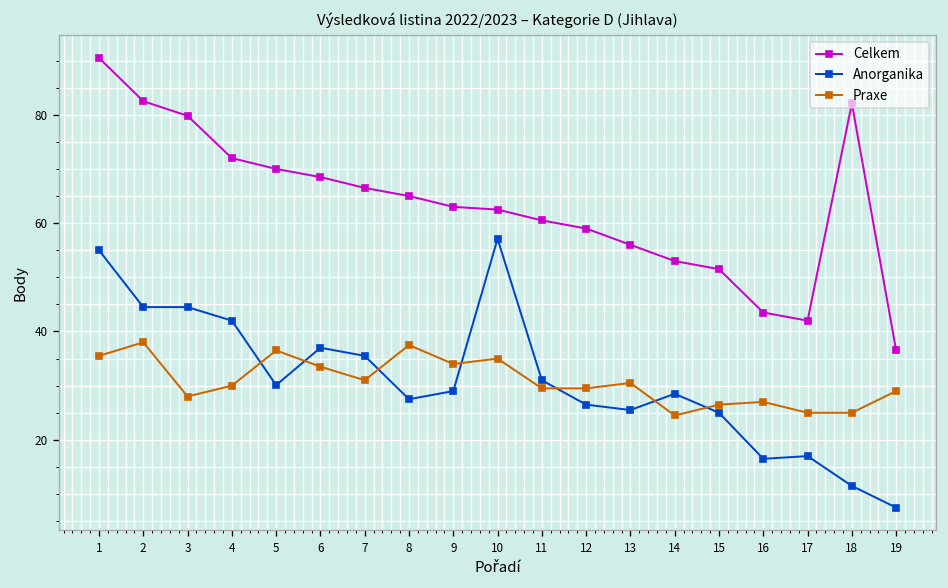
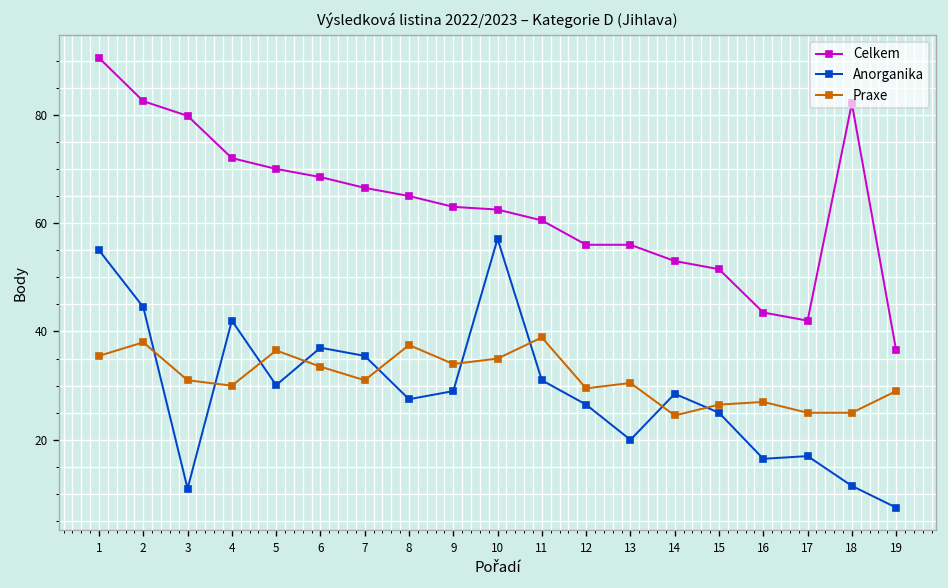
  {
    "Celkem": {
      "1": 91,
      "2": 83,
      "3": 80,
      "4": 72,
      "5": 70,
      "6": 69,
      "7": 67,
      "8": 65,
      "9": 63,
      "10": 63,
      "11": 61,
-     "12": 59,
+     "12": 56,
      "13": 56,
      "14": 53,
      "15": 52,
      "16": 44,
      "17": 42,
      "18": 82,
      "19": 37
    },
    "Anorganika": {
      "1": 55,
      "2": 45,
-     "3": 45,
+     "3": 11,
      "4": 42,
      "5": 30,
      "6": 37,
      "7": 36,
      "8": 28,
      "9": 29,
      "10": 57,
      "11": 31,
      "12": 27,
-     "13": 26,
+     "13": 20,
      "14": 29,
      "15": 25,
      "16": 17,
      "17": 17,
      "18": 12,
      "19": 8
    },
    "Praxe": {
      "1": 36,
      "2": 38,
-     "3": 28,
+     "3": 31,
      "4": 30,
      "5": 37,
      "6": 34,
      "7": 31,
      "8": 38,
      "9": 34,
      "10": 35,
-     "11": 30,
+     "11": 39,
      "12": 30,
      "13": 31,
      "14": 25,
      "15": 27,
      "16": 27,
      "17": 25,
      "18": 25,
      "19": 29
    }
  }
